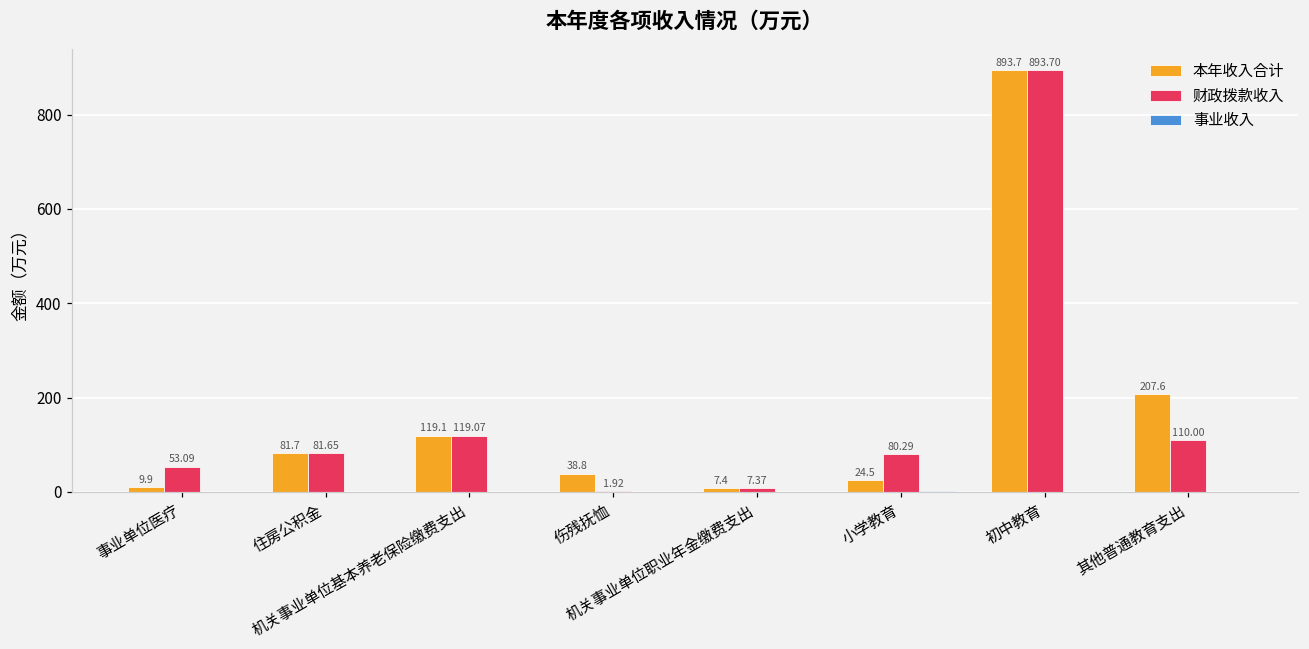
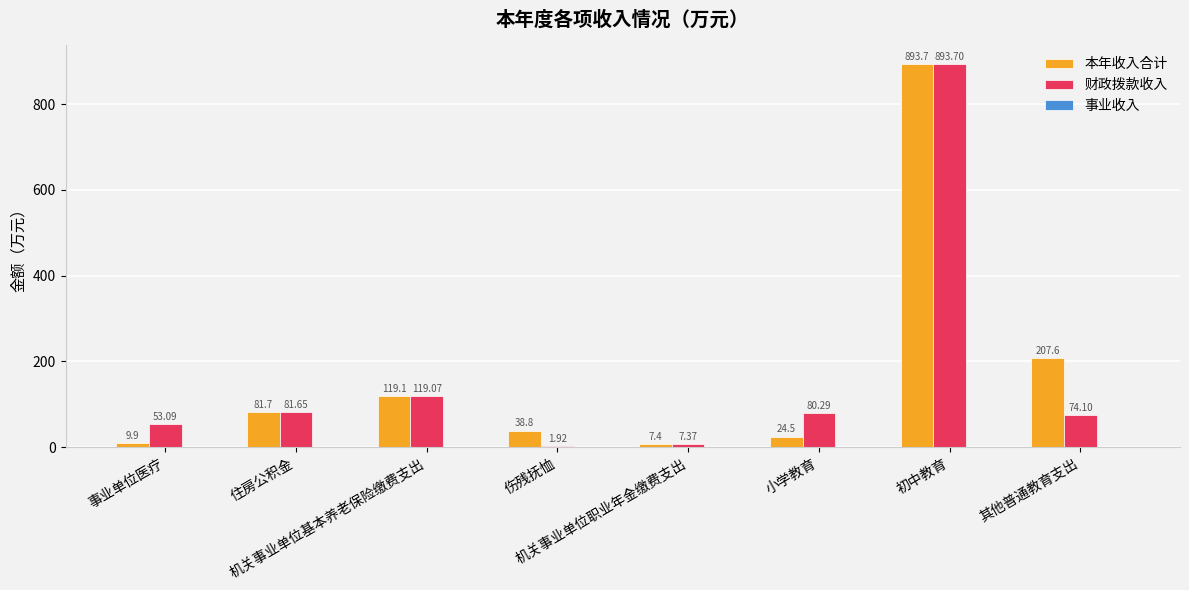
  {
    "本年收入合计": {
      "事业单位医疗": 9.9,
      "住房公积金": 81.7,
      "机关事业单位基本养老保险缴费支出": 119.1,
      "伤残抚恤": 38.8,
      "机关事业单位职业年金缴费支出": 7.4,
      "小学教育": 24.5,
      "初中教育": 893.7,
      "其他普通教育支出": 207.6
    },
    "财政拨款收入": {
      "事业单位医疗": 53.09,
      "住房公积金": 81.65,
      "机关事业单位基本养老保险缴费支出": 119.07,
      "伤残抚恤": 1.92,
      "机关事业单位职业年金缴费支出": 7.37,
      "小学教育": 80.29,
      "初中教育": 893.70,
-     "其他普通教育支出": 110.00
+     "其他普通教育支出": 74.10
    },
    "事业收入": {
      "事业单位医疗": 0,
      "住房公积金": 0,
      "机关事业单位基本养老保险缴费支出": 0,
      "伤残抚恤": 0,
      "机关事业单位职业年金缴费支出": 0,
      "初中教育": 0,
      "其他普通教育支出": 0
    }
  }
